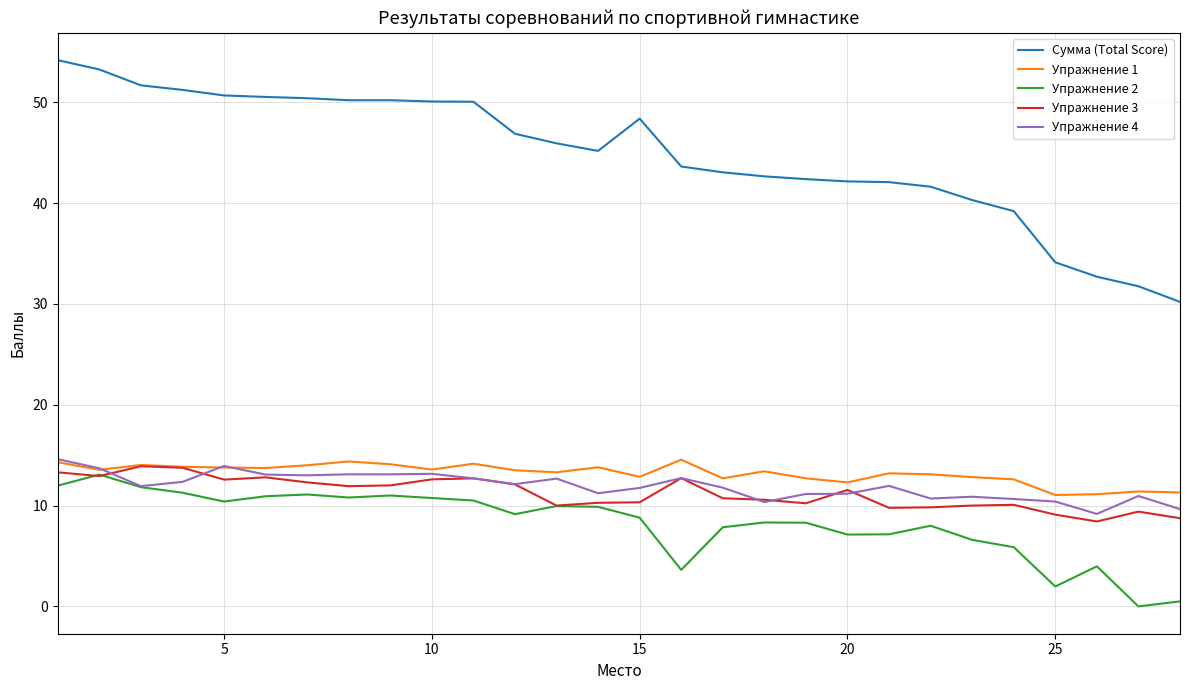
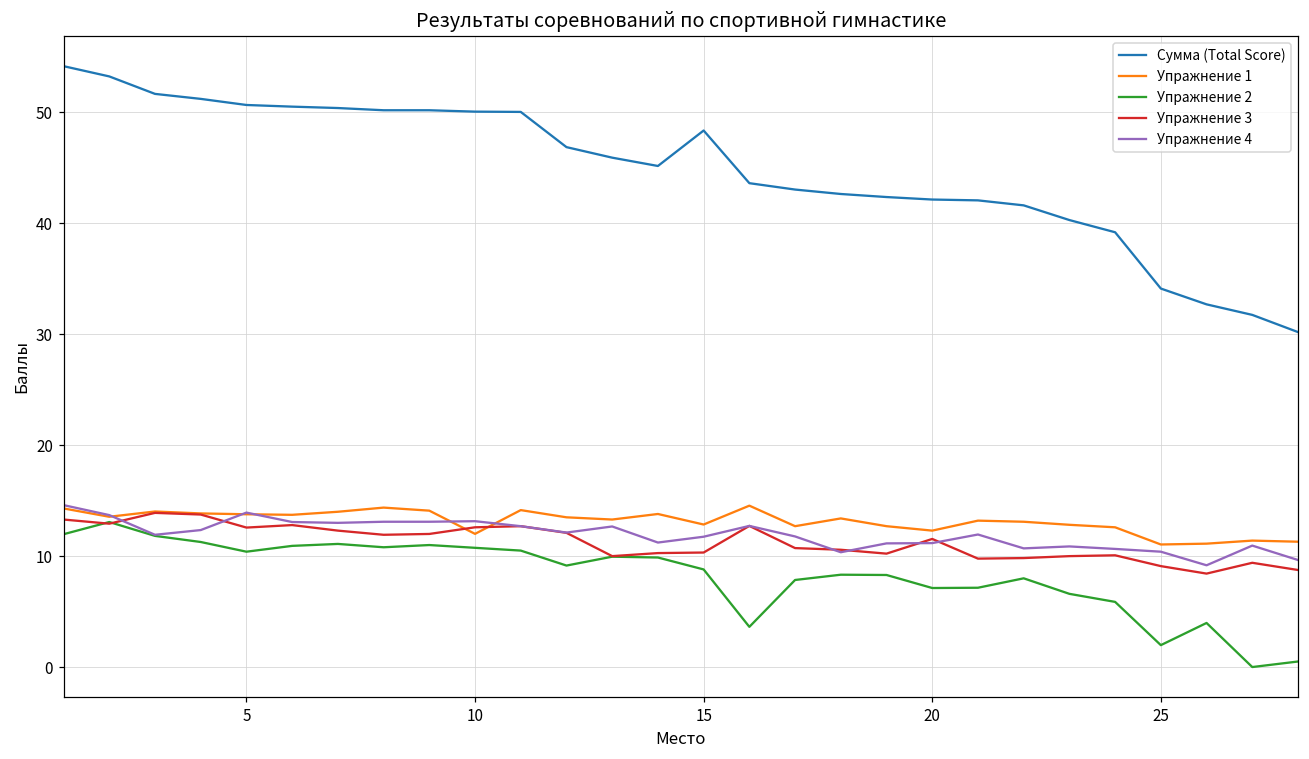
  {
    "Сумма (Total Score)": {
      "5": 50.7,
      "10": 50.1,
      "15": 48.4,
      "20": 42.2,
      "25": 34.1
    },
    "Упражнение 1": {
-     "10": 13.6,
+     "10": 12.0,
      "15": 12.9,
      "20": 12.3,
      "25": 11.1
    },
    "Упражнение 2": {
      "5": 10.4,
      "10": 10.8,
      "15": 8.8,
      "20": 7.1,
      "25": 2.0
    },
    "Упражнение 3": {
      "5": 12.6,
      "10": 12.6,
      "15": 10.3,
      "20": 11.6,
      "25": 9.1
    },
    "Упражнение 4": {
      "10": 13.2,
      "15": 11.8,
      "20": 11.2,
      "25": 10.4
    }
  }
